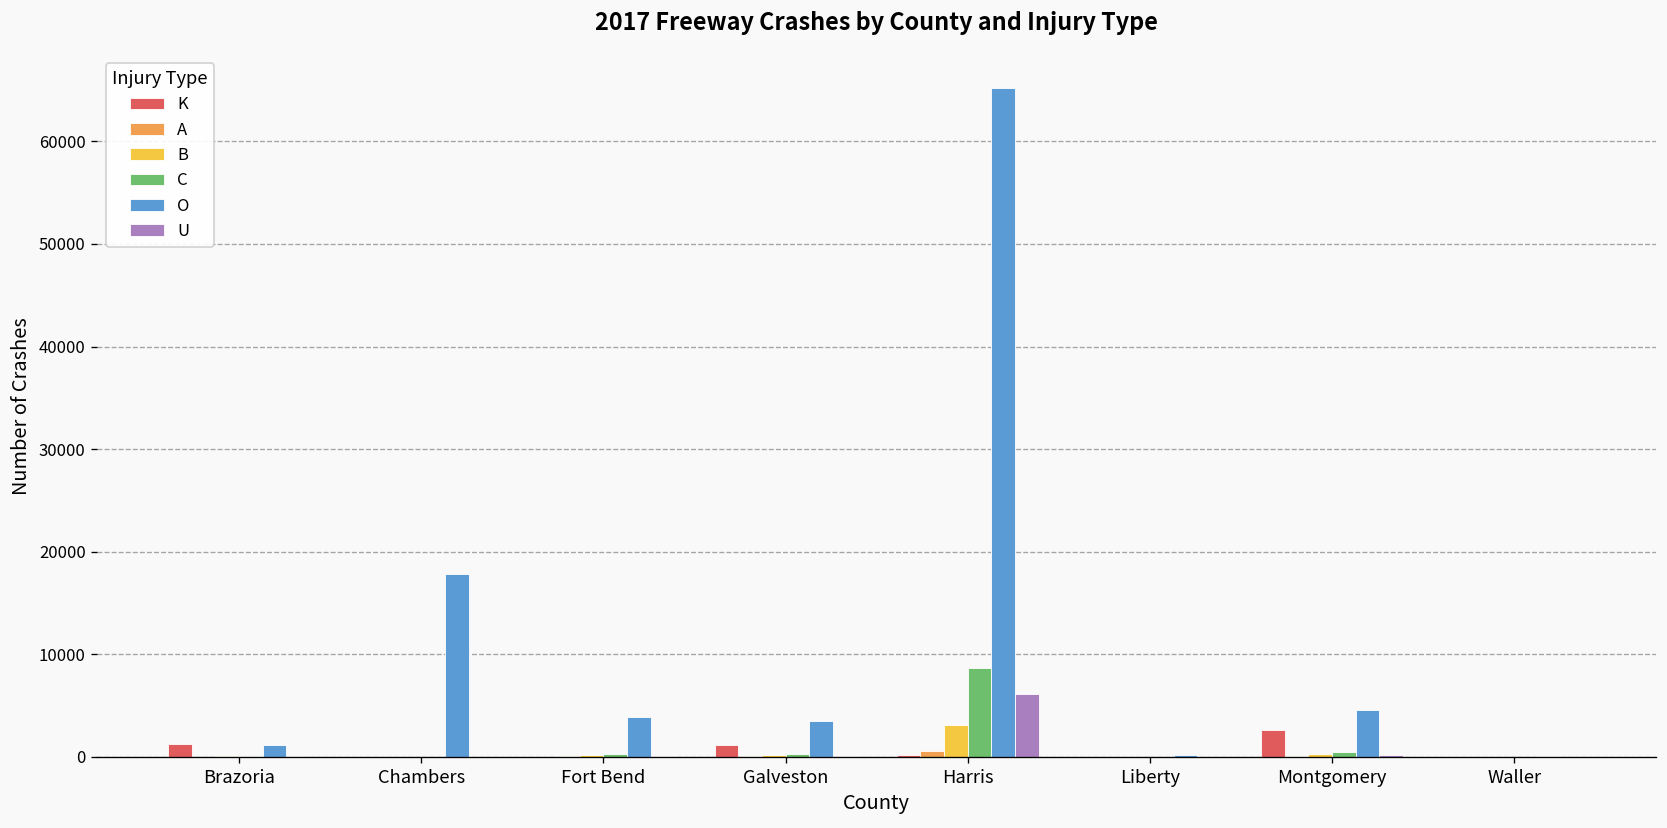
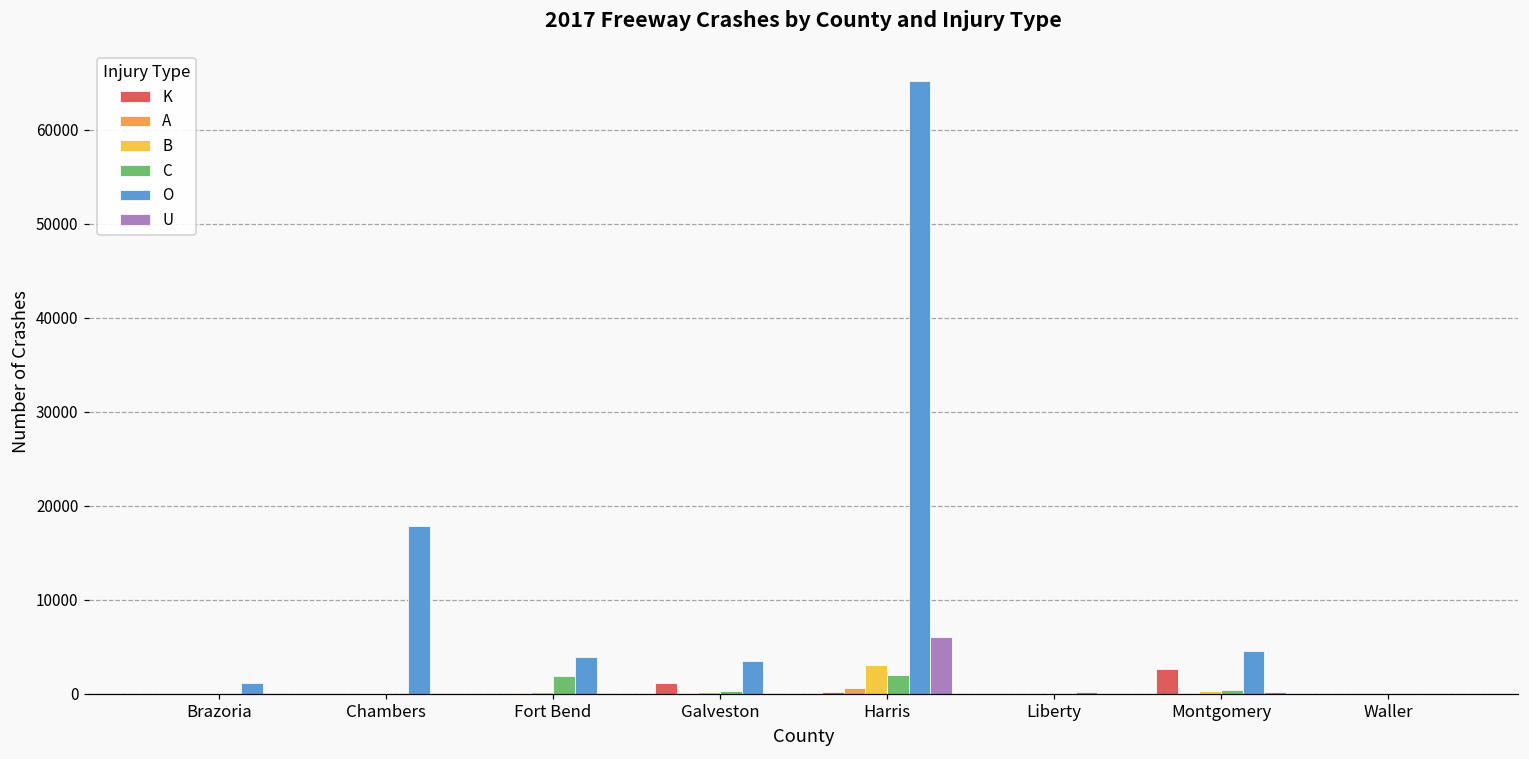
  {
    "K": {
-     "Brazoria": 1000,
+     "Brazoria": 0,
      "Chambers": 0,
      "Galveston": 1000,
      "Montgomery": 3000
    },
    "C": {
-     "Fort Bend": 0,
+     "Fort Bend": 2000,
      "Galveston": 0,
-     "Harris": 9000,
+     "Harris": 2000,
      "Montgomery": 0
    },
    "O": {
      "Brazoria": 1000,
      "Chambers": 18000,
      "Fort Bend": 4000,
      "Galveston": 3000,
      "Harris": 65000,
      "Montgomery": 5000
    },
    "U": {
      "Harris": 6000,
      "Waller": 0
    }
  }
